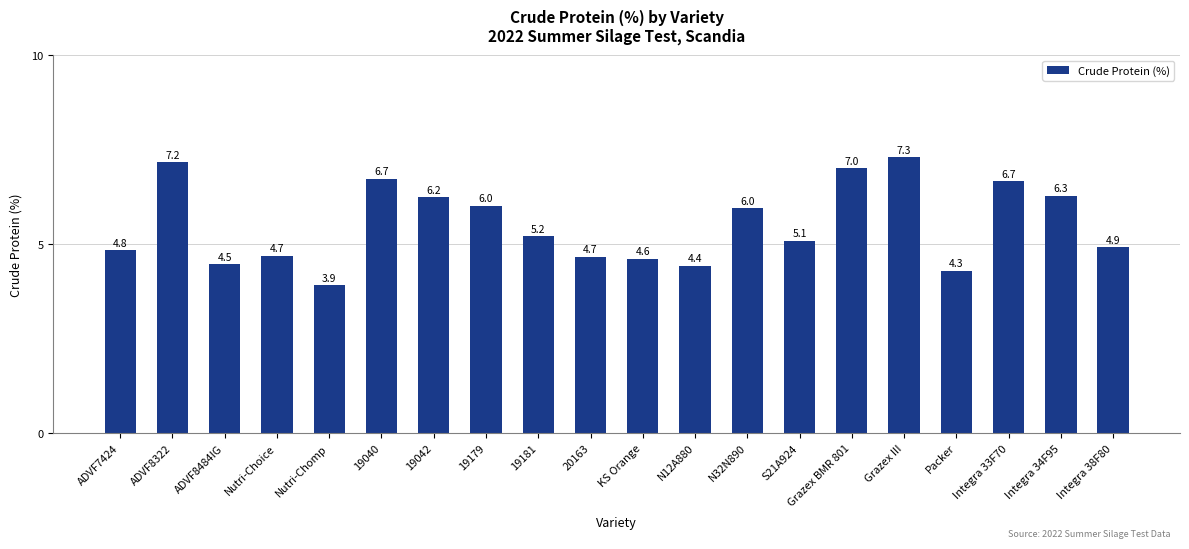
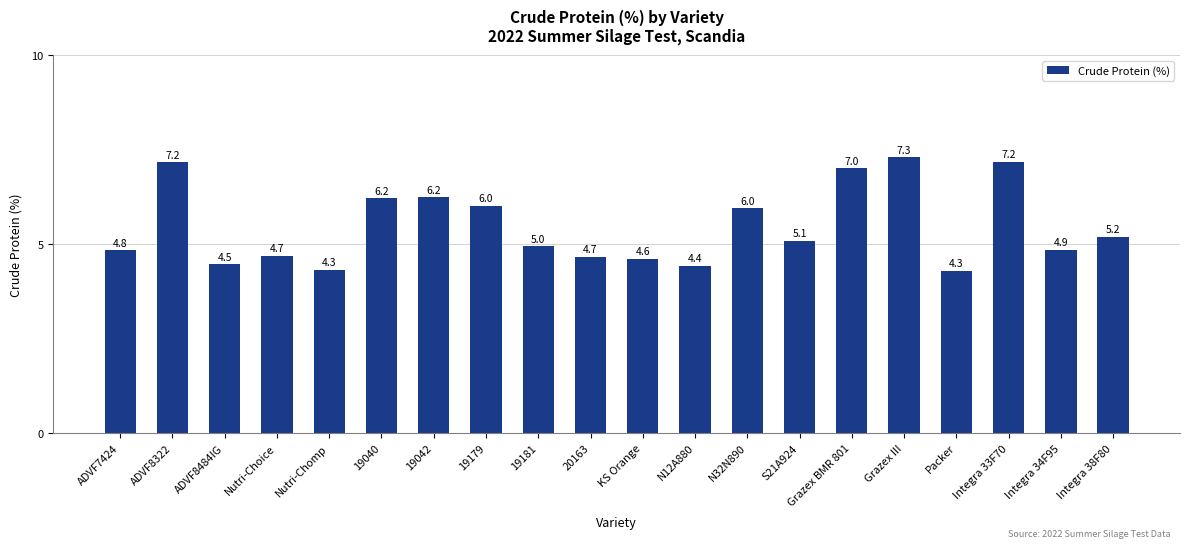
  {
    "ADVF7424": 4.8,
    "ADVF8322": 7.2,
    "ADVF8484IG": 4.5,
    "Nutri-Choice": 4.7,
-   "Nutri-Chomp": 3.9,
-   "19040": 6.7,
+   "Nutri-Chomp": 4.3,
+   "19040": 6.2,
    "19042": 6.2,
    "19179": 6.0,
-   "19181": 5.2,
+   "19181": 5.0,
    "20163": 4.7,
    "KS Orange": 4.6,
    "N12A880": 4.4,
    "N32N890": 6.0,
    "S21A924": 5.1,
    "Grazex BMR 801": 7.0,
    "Grazex III": 7.3,
    "Packer": 4.3,
-   "Integra 33F70": 6.7,
-   "Integra 34F95": 6.3,
-   "Integra 38F80": 4.9
+   "Integra 33F70": 7.2,
+   "Integra 34F95": 4.9,
+   "Integra 38F80": 5.2
  }
